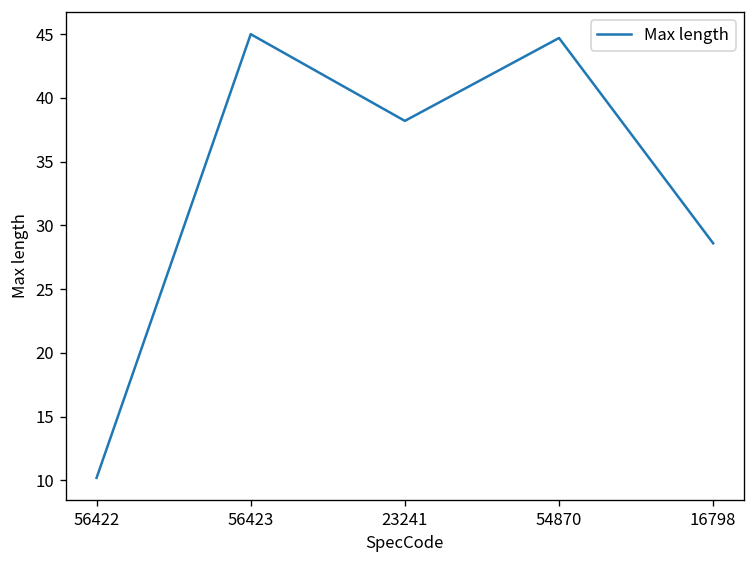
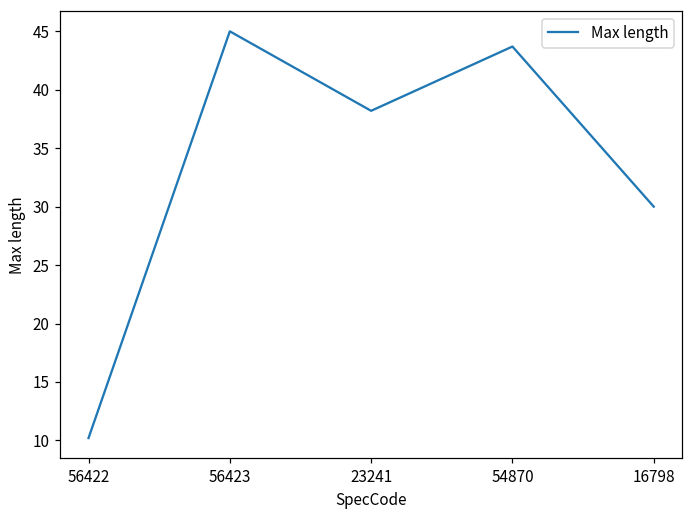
  {
    "56422": 10.2,
    "56423": 45.0,
    "23241": 38.2,
-   "54870": 44.7,
-   "16798": 28.6
+   "54870": 43.7,
+   "16798": 30.0
  }
